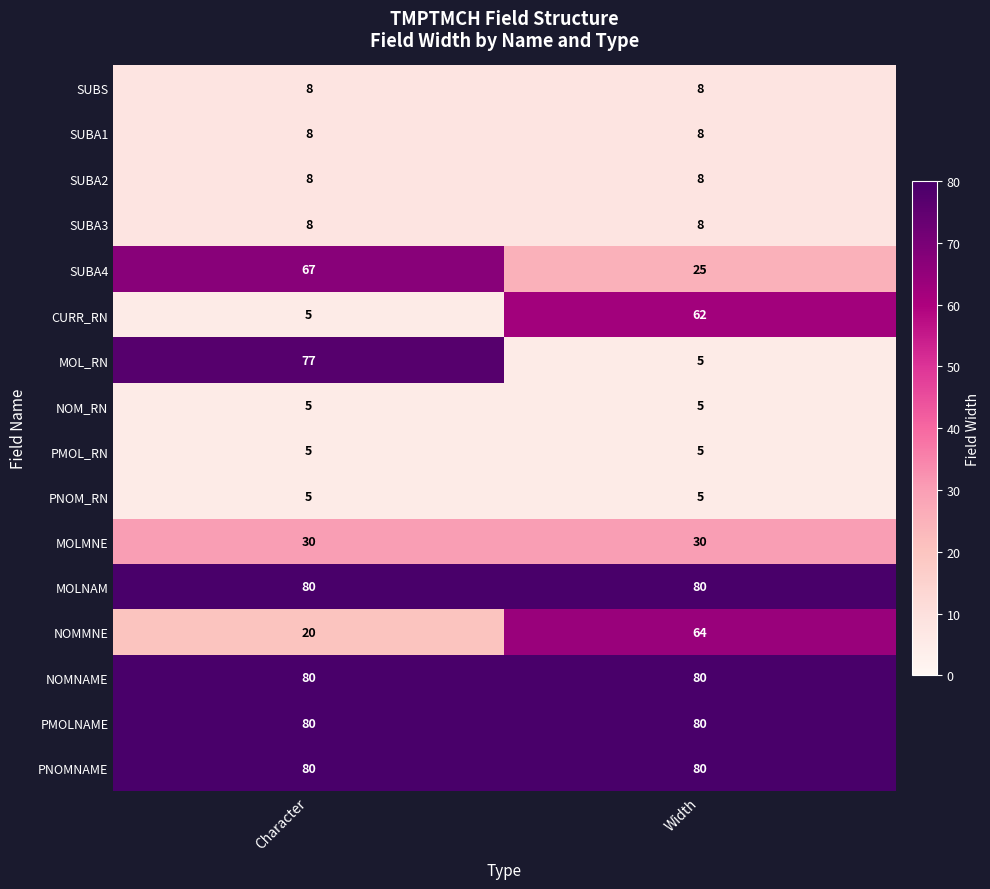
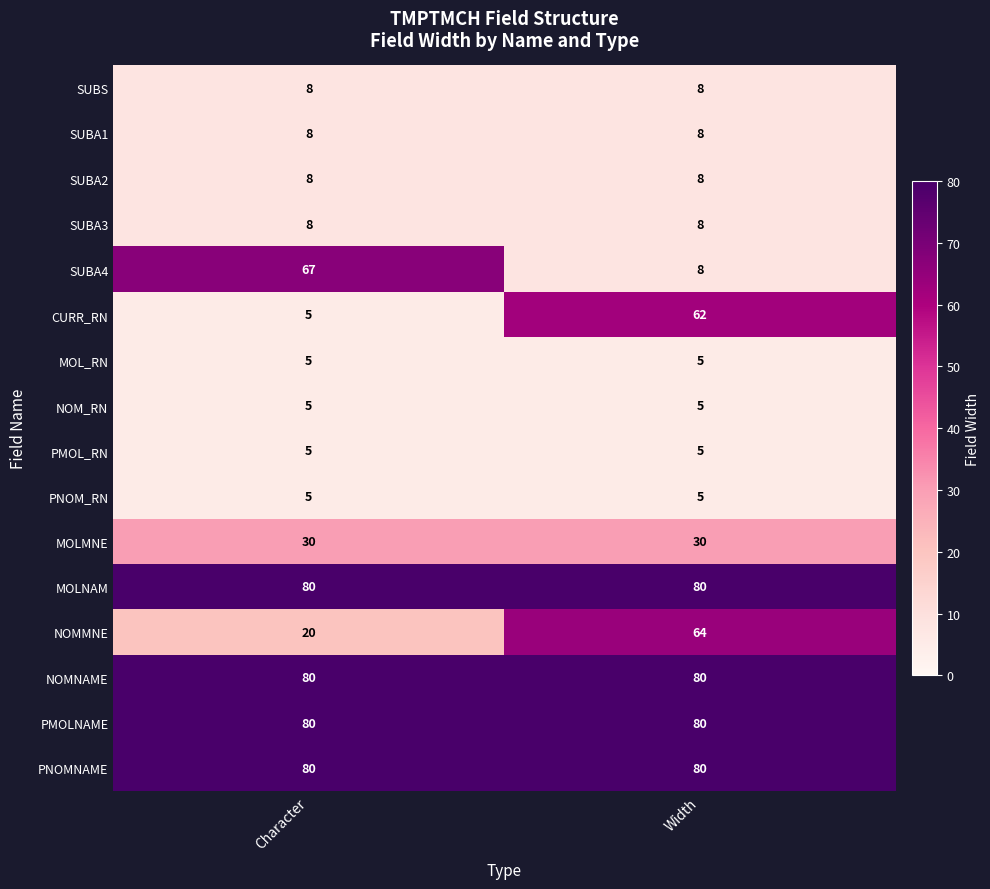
  {
    "SUBS": {
      "Character": 8,
      "Width": 8
    },
    "SUBA1": {
      "Character": 8,
      "Width": 8
    },
    "SUBA2": {
      "Character": 8,
      "Width": 8
    },
    "SUBA3": {
      "Character": 8,
      "Width": 8
    },
    "SUBA4": {
      "Character": 67,
-     "Width": 25
+     "Width": 8
    },
    "CURR_RN": {
      "Character": 5,
      "Width": 62
    },
    "MOL_RN": {
-     "Character": 77,
+     "Character": 5,
      "Width": 5
    },
    "NOM_RN": {
      "Character": 5,
      "Width": 5
    },
    "PMOL_RN": {
      "Character": 5,
      "Width": 5
    },
    "PNOM_RN": {
      "Character": 5,
      "Width": 5
    },
    "MOLMNE": {
      "Character": 30,
      "Width": 30
    },
    "MOLNAM": {
      "Character": 80,
      "Width": 80
    },
    "NOMMNE": {
      "Character": 20,
      "Width": 64
    },
    "NOMNAME": {
      "Character": 80,
      "Width": 80
    },
    "PMOLNAME": {
      "Character": 80,
      "Width": 80
    },
    "PNOMNAME": {
      "Character": 80,
      "Width": 80
    }
  }
